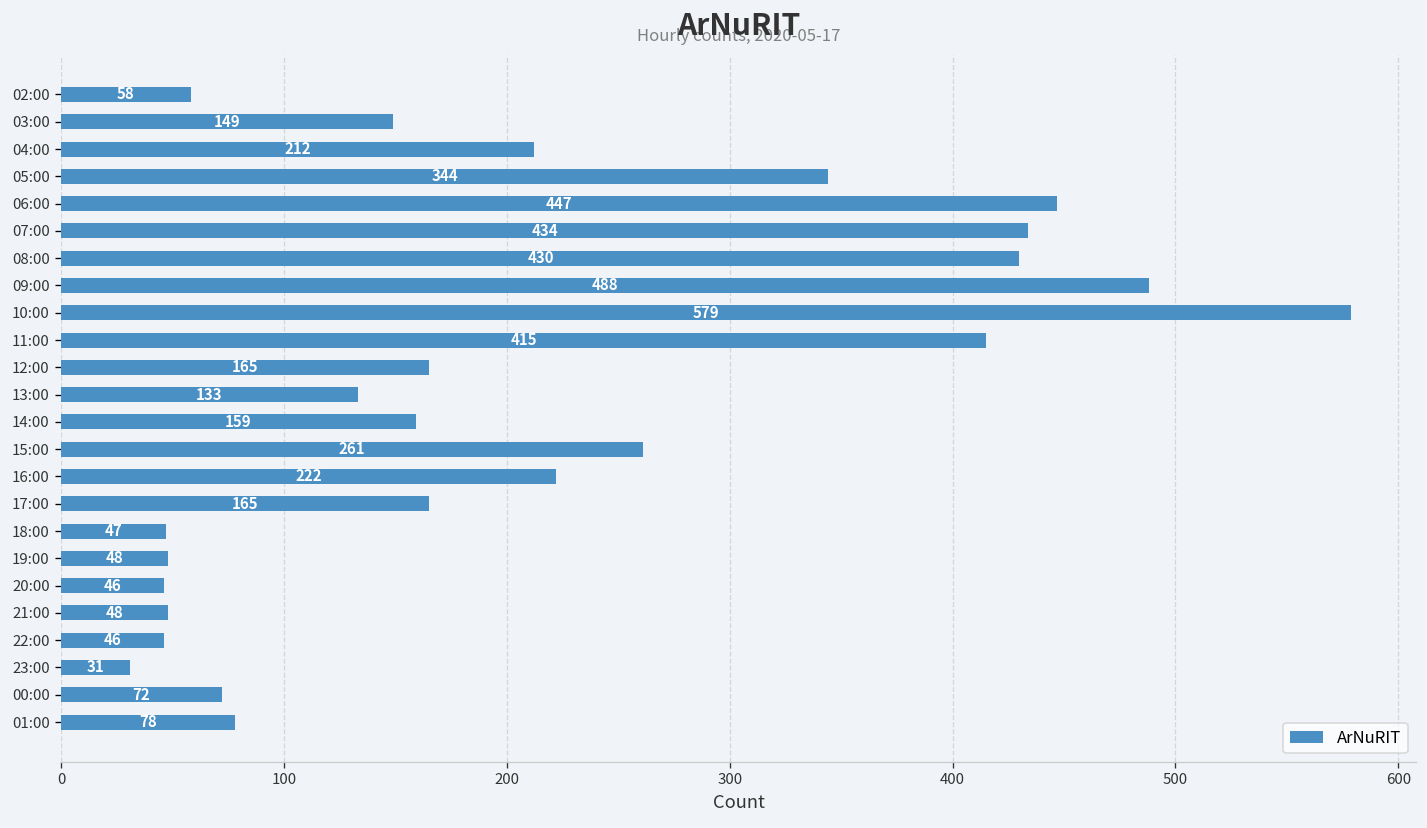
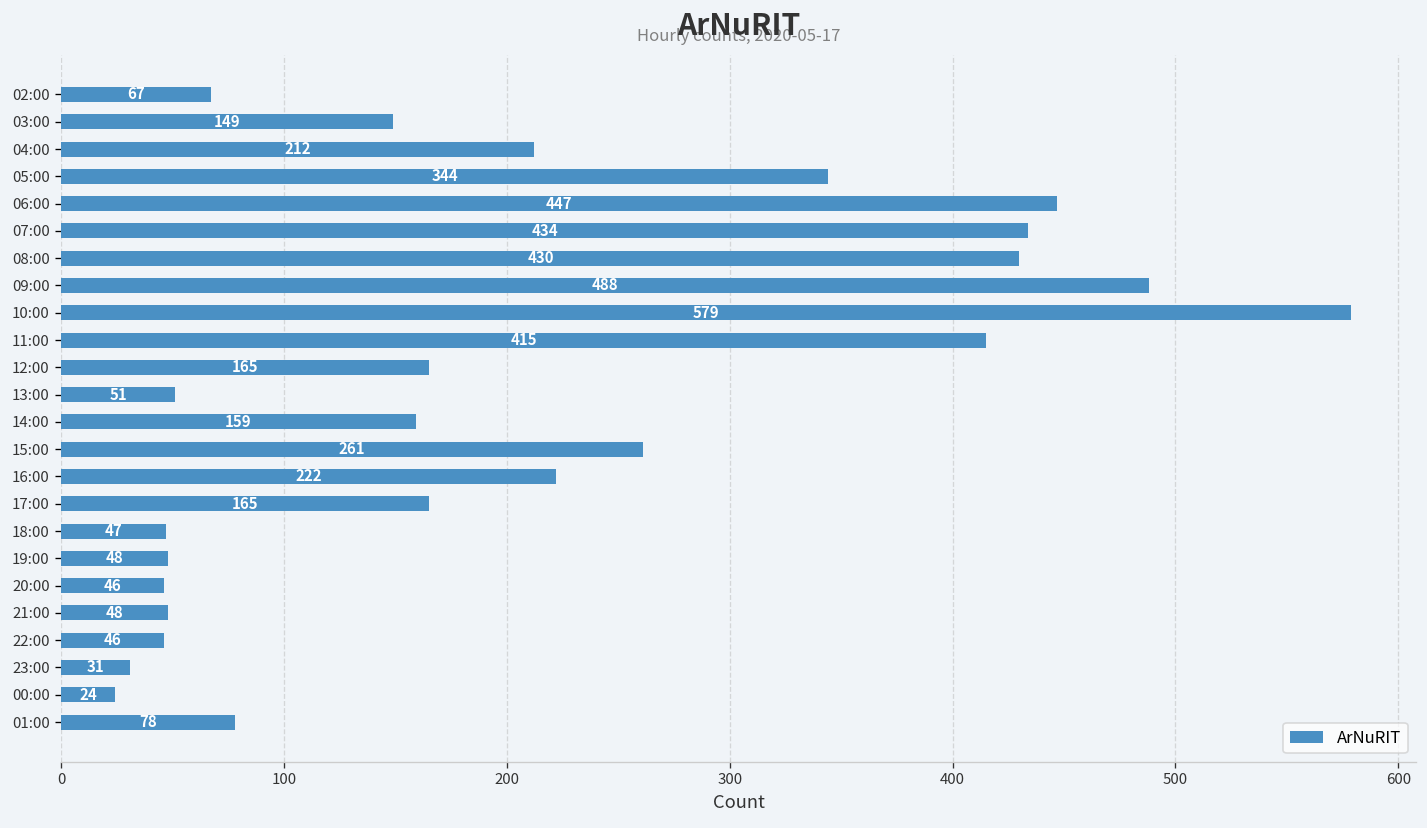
  {
-   "02:00": 58,
+   "02:00": 67,
    "03:00": 149,
    "04:00": 212,
    "05:00": 344,
    "06:00": 447,
    "07:00": 434,
    "08:00": 430,
    "09:00": 488,
    "10:00": 579,
    "11:00": 415,
    "12:00": 165,
-   "13:00": 133,
+   "13:00": 51,
    "14:00": 159,
    "15:00": 261,
    "16:00": 222,
    "17:00": 165,
    "18:00": 47,
    "19:00": 48,
    "20:00": 46,
    "21:00": 48,
    "22:00": 46,
    "23:00": 31,
-   "00:00": 72,
+   "00:00": 24,
    "01:00": 78
  }
